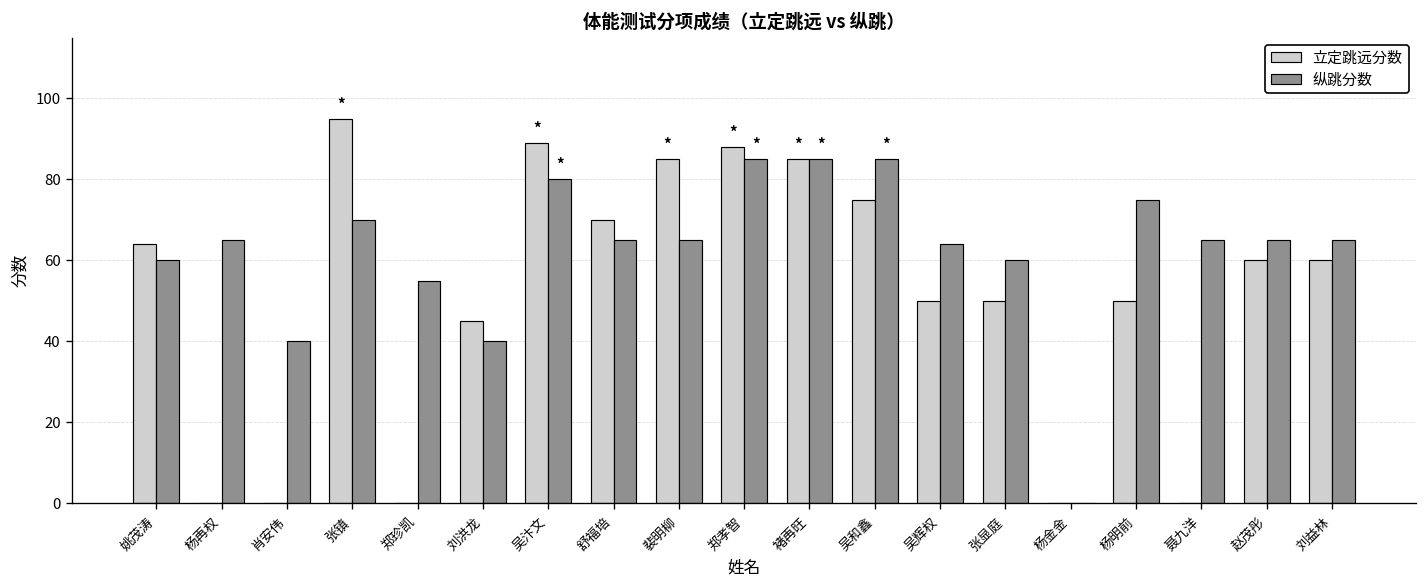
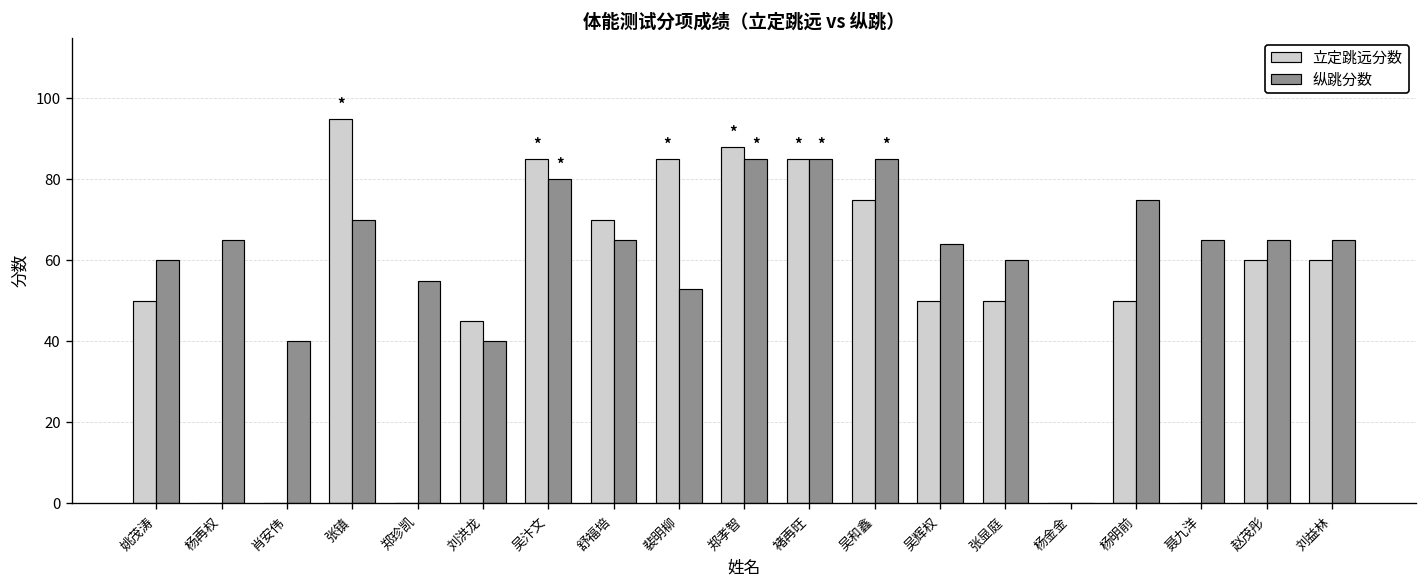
  {
    "立定跳远分数": {
-     "姚茂涛": 64,
+     "姚茂涛": 50,
      "杨再权": 0,
      "肖安伟": 0,
      "张镇": 95,
      "郑珍凯": 0,
      "刘洪龙": 45,
-     "吴汴文": 89,
+     "吴汴文": 85,
      "舒福培": 70,
      "裴明柳": 85,
      "郑孝智": 88,
      "褚再旺": 85,
      "吴和鑫": 75,
      "吴辉权": 50,
      "张显庭": 50,
      "杨金金": 0,
      "杨明前": 50,
      "聂九洋": 0,
      "赵茂彤": 60,
      "刘益林": 60
    },
    "纵跳分数": {
      "姚茂涛": 60,
      "杨再权": 65,
      "肖安伟": 40,
      "张镇": 70,
      "郑珍凯": 55,
      "刘洪龙": 40,
      "吴汴文": 80,
      "舒福培": 65,
-     "裴明柳": 65,
+     "裴明柳": 53,
      "郑孝智": 85,
      "褚再旺": 85,
      "吴和鑫": 85,
      "吴辉权": 64,
      "张显庭": 60,
      "杨金金": 0,
      "杨明前": 75,
      "聂九洋": 65,
      "赵茂彤": 65,
      "刘益林": 65
    }
  }
